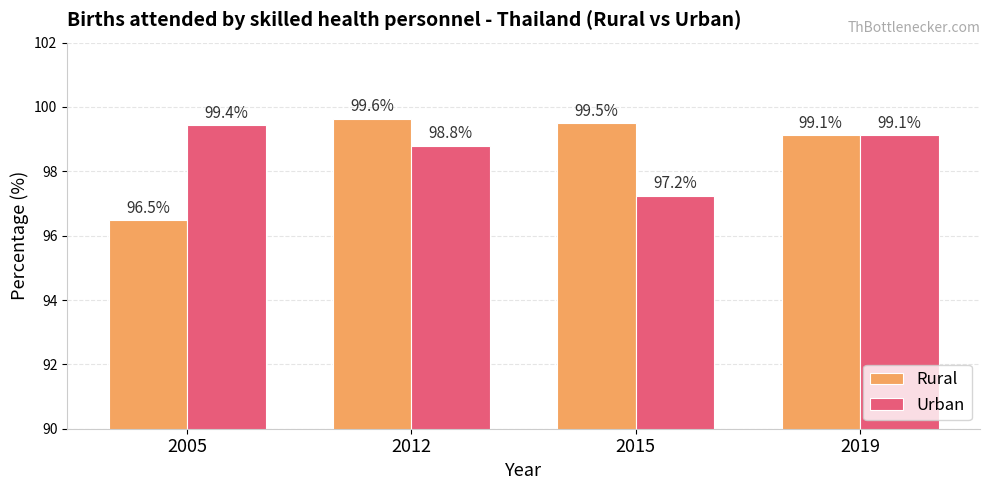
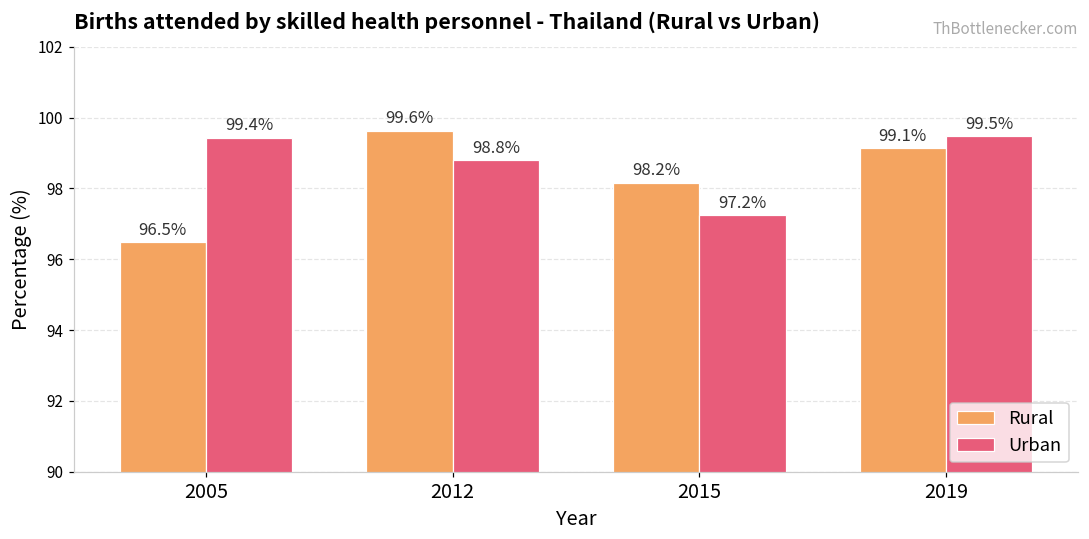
  {
    "Rural": {
      "2005": "96.5%",
      "2012": "99.6%",
-     "2015": "99.5%",
+     "2015": "98.2%",
      "2019": "99.1%"
    },
    "Urban": {
      "2005": "99.4%",
      "2012": "98.8%",
      "2015": "97.2%",
-     "2019": "99.1%"
+     "2019": "99.5%"
    }
  }
